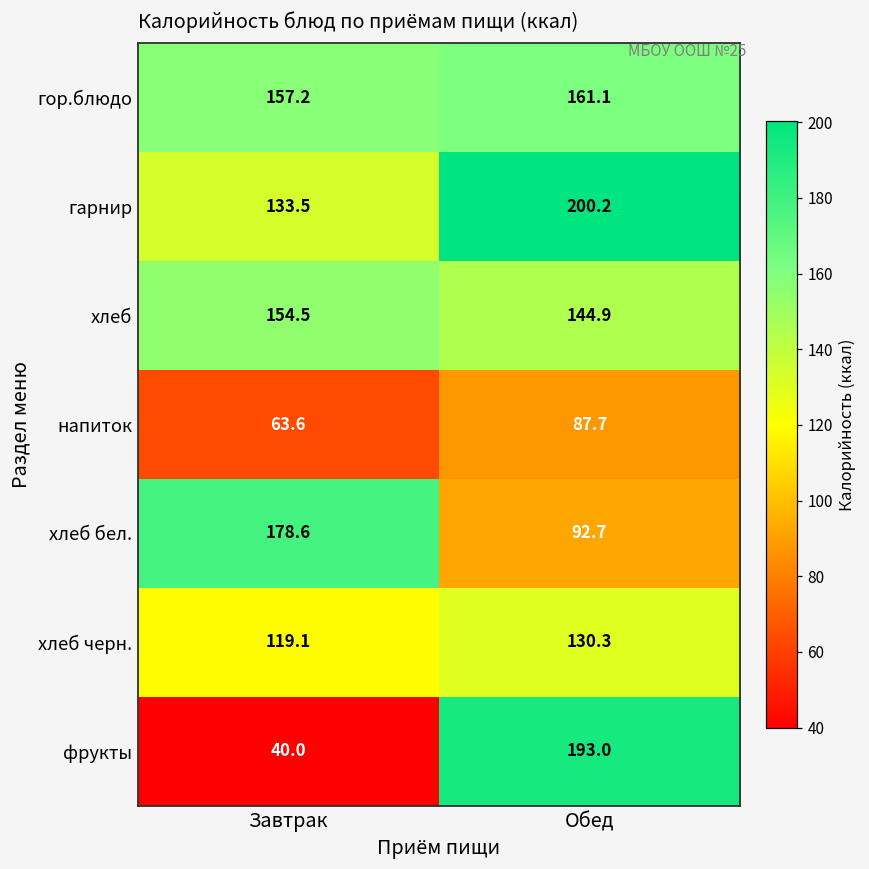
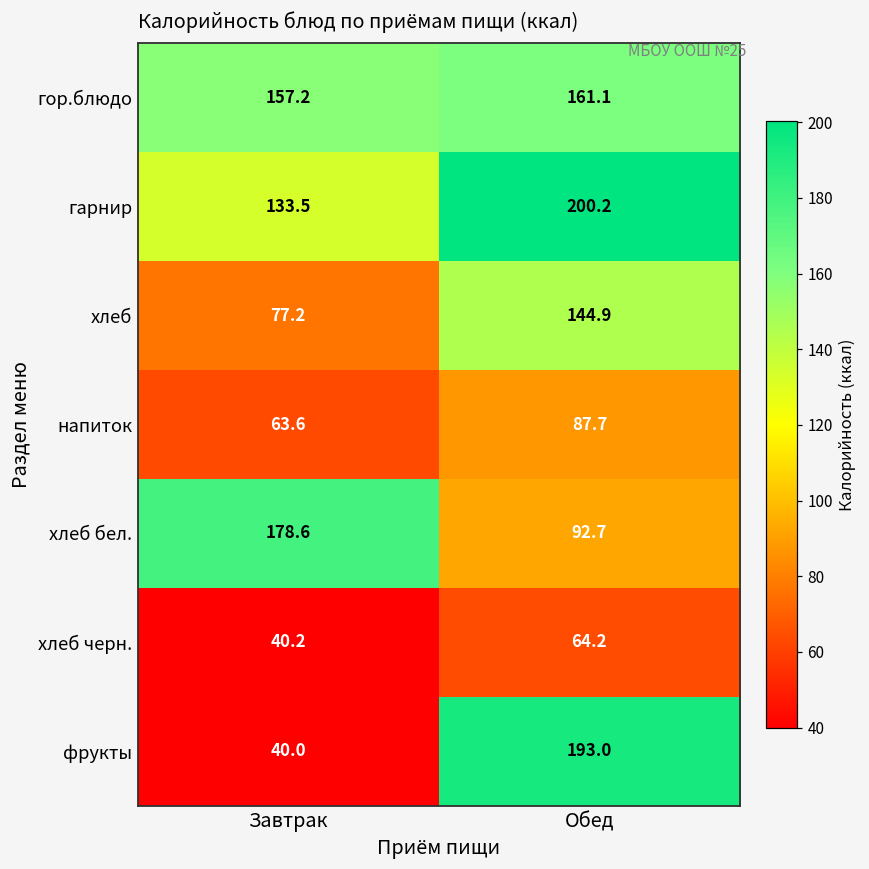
  {
    "гор.блюдо": {
      "Завтрак": 157.2
    },
    "гарнир": {
      "Завтрак": 133.5,
      "Обед": 200.2
    },
    "хлеб": {
-     "Завтрак": 154.5,
+     "Завтрак": 77.2,
      "Обед": 144.9
    },
    "напиток": {
      "Завтрак": 63.6,
      "Обед": 87.7
    },
    "хлеб бел.": {
      "Завтрак": 178.6,
      "Обед": 92.7
    },
    "хлеб черн.": {
-     "Завтрак": 119.1,
-     "Обед": 130.3
+     "Завтрак": 40.2,
+     "Обед": 64.2
    },
    "фрукты": {
      "Завтрак": 40.0,
      "Обед": 193.0
    }
  }
